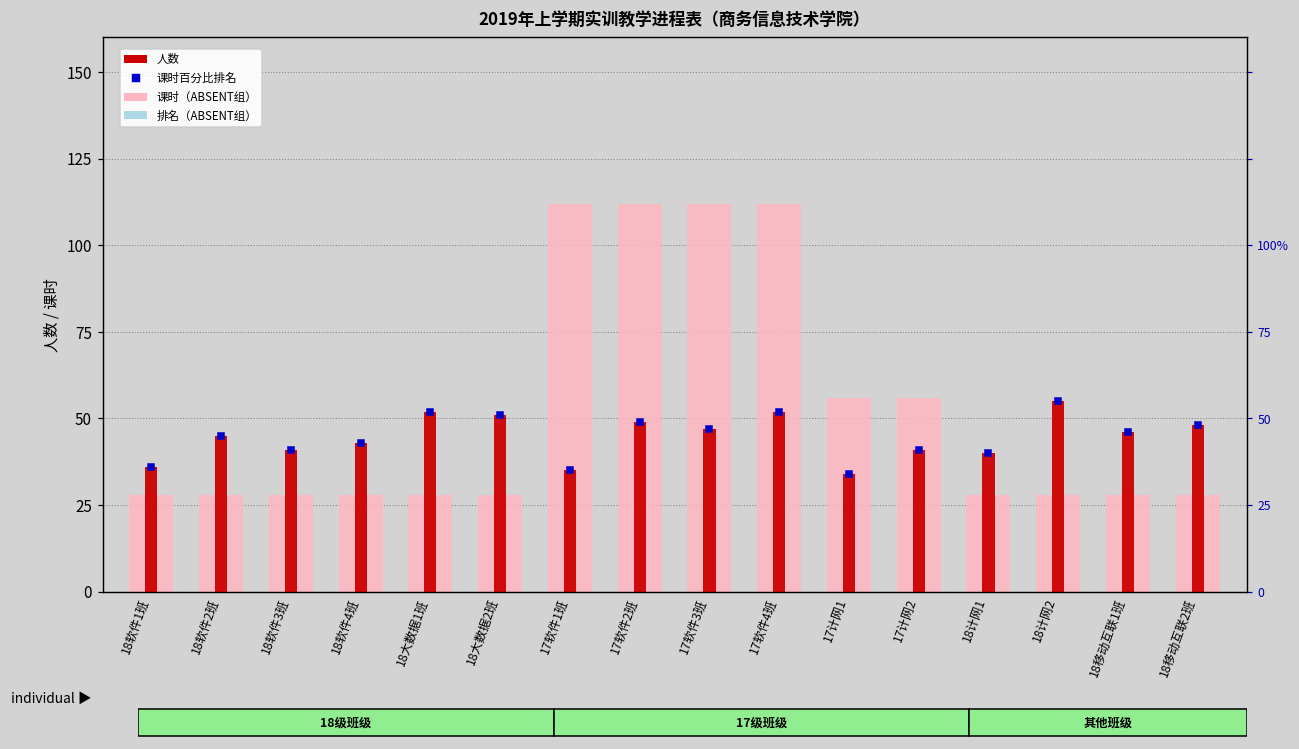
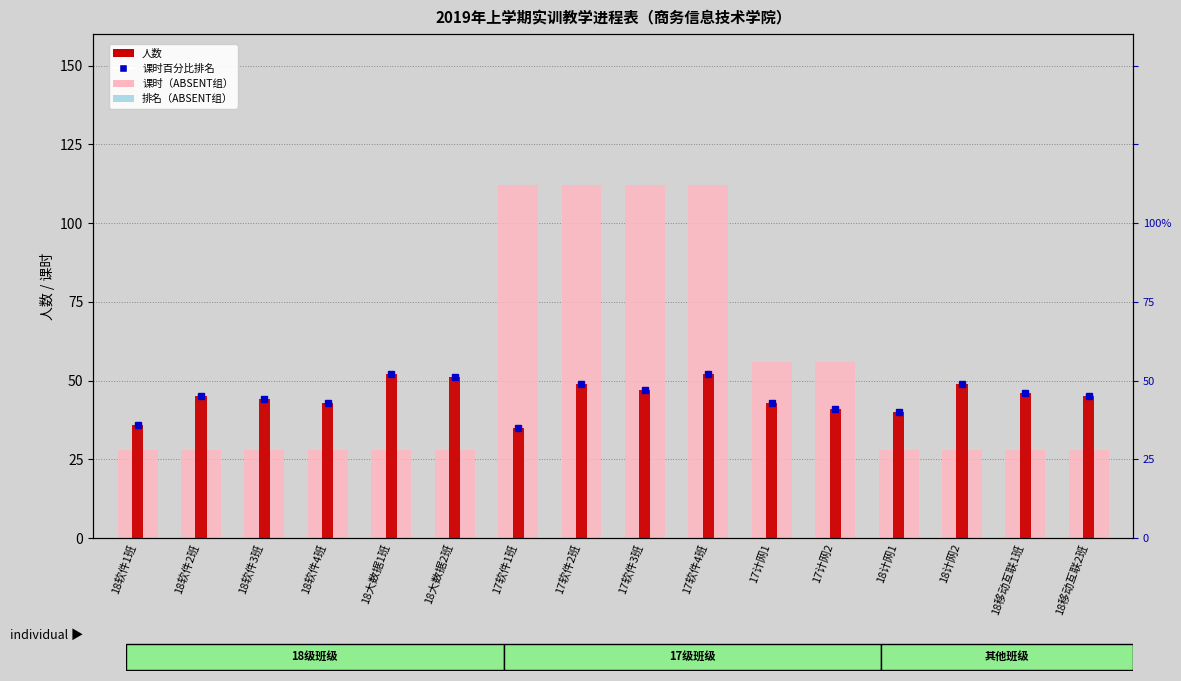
  {
    "人数": {
      "18软件1班": 36,
      "18软件2班": 45,
-     "18软件3班": 41,
+     "18软件3班": 44,
      "18软件4班": 43,
      "18大数据1班": 52,
      "18大数据2班": 51,
-     "17计网1": 34,
+     "17计网1": 43,
      "18计网1": 40,
-     "18计网2": 55,
+     "18计网2": 49,
      "18移动互联1班": 46,
-     "18移动互联2班": 48
+     "18移动互联2班": 45
    }
  }
